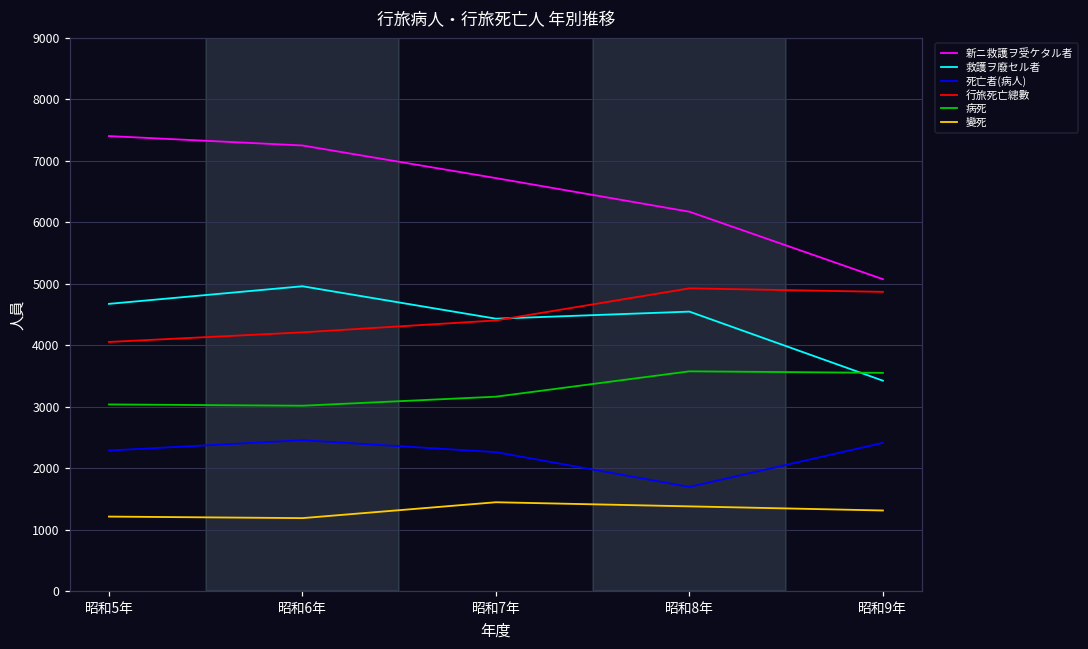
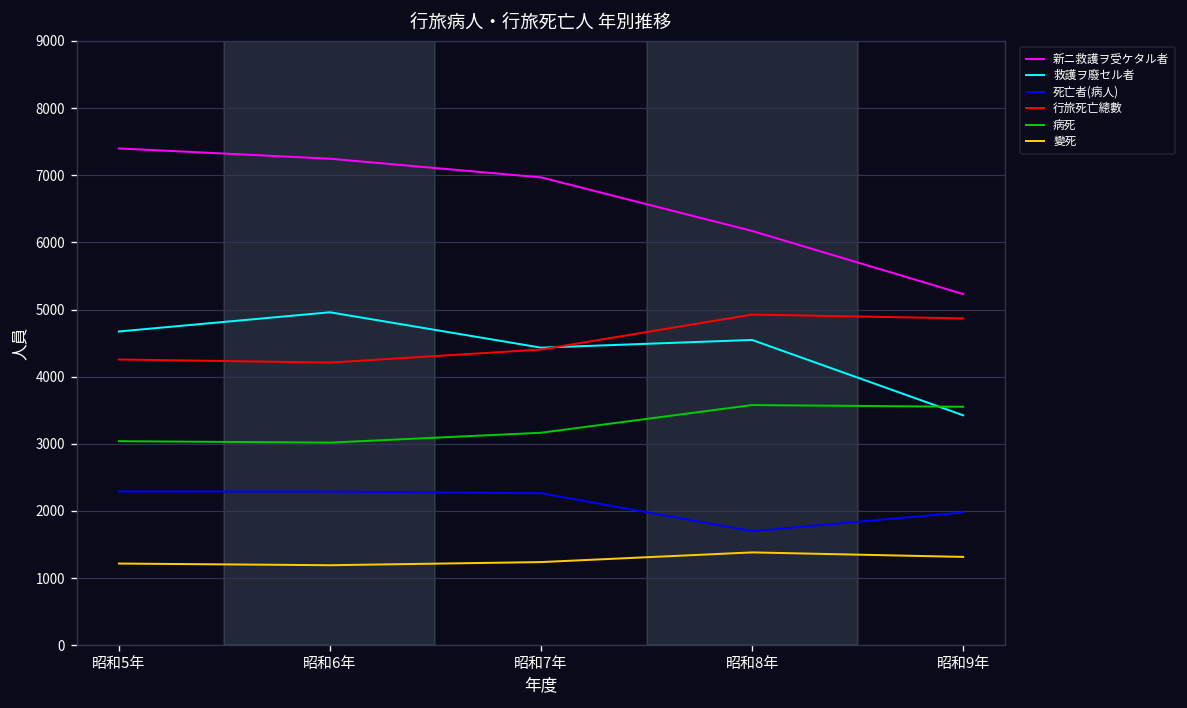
  {
    "新ニ救護ヲ受ケタル者": {
      "昭和5年": 7400,
      "昭和6年": 7200,
-     "昭和7年": 6700,
+     "昭和7年": 7000,
      "昭和8年": 6200,
-     "昭和9年": 5100
+     "昭和9年": 5200
    },
    "救護ヲ廢セル者": {
      "昭和5年": 4700,
      "昭和6年": 5000,
      "昭和8年": 4500,
      "昭和9年": 3400
    },
    "死亡者(病人)": {
      "昭和5年": 2300,
-     "昭和6年": 2500,
+     "昭和6年": 2300,
      "昭和7年": 2300,
      "昭和8年": 1700,
-     "昭和9年": 2400
+     "昭和9年": 2000
    },
    "行旅死亡總數": {
-     "昭和5年": 4100,
+     "昭和5年": 4300,
      "昭和6年": 4200,
      "昭和8年": 4900,
      "昭和9年": 4900
    },
    "病死": {
      "昭和5年": 3000,
      "昭和6年": 3000,
      "昭和7年": 3200,
      "昭和8年": 3600,
      "昭和9年": 3600
    },
    "變死": {
      "昭和5年": 1200,
      "昭和6年": 1200,
-     "昭和7年": 1500,
+     "昭和7年": 1200,
      "昭和8年": 1400,
      "昭和9年": 1300
    }
  }
